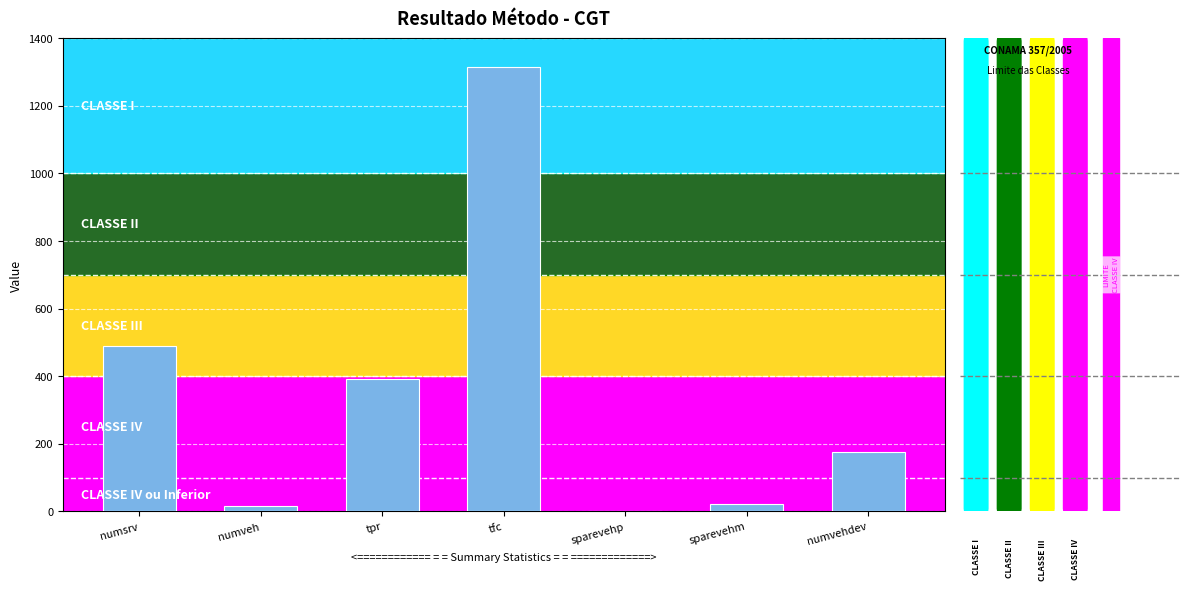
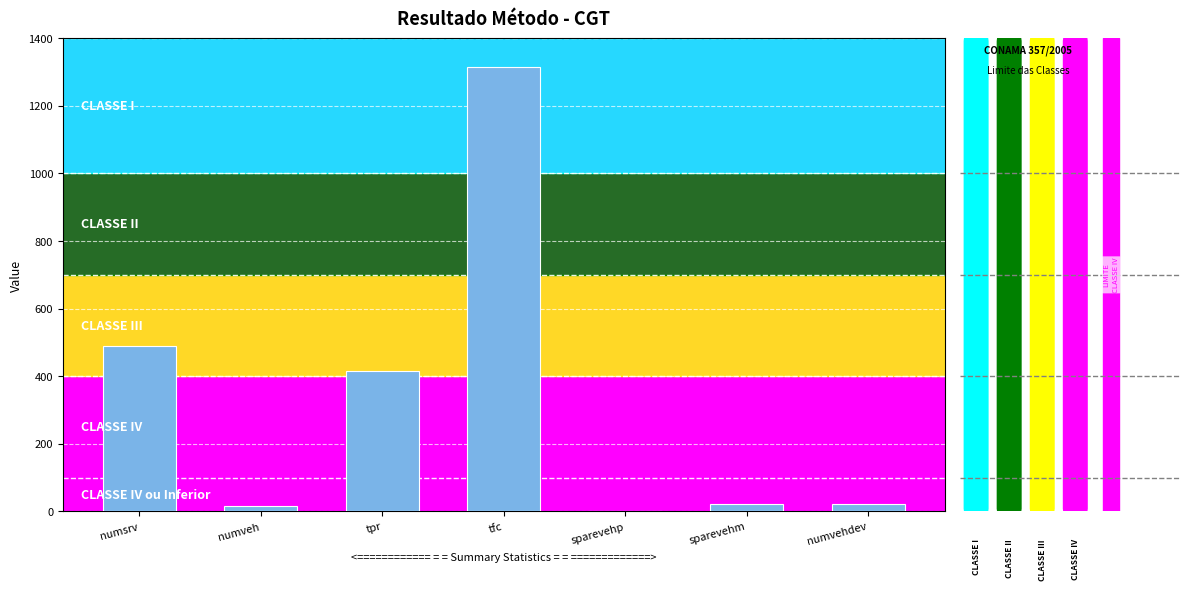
  {
    "numsrv": 490,
    "numveh": 20,
-   "tpr": 390,
+   "tpr": 420,
    "tfc": 1320,
    "sparevehp": 0,
    "sparevehm": 20,
-   "numvehdev": 170
+   "numvehdev": 20
  }
